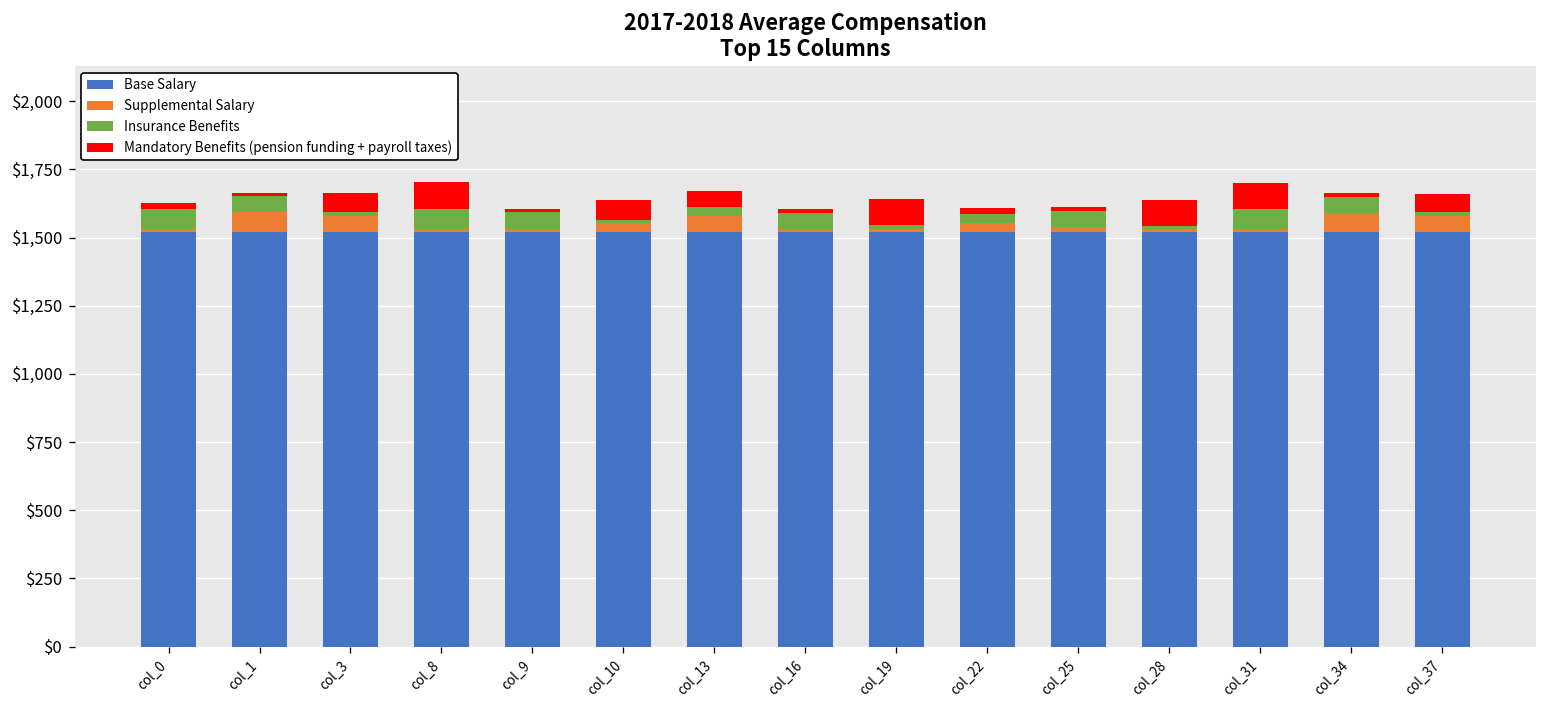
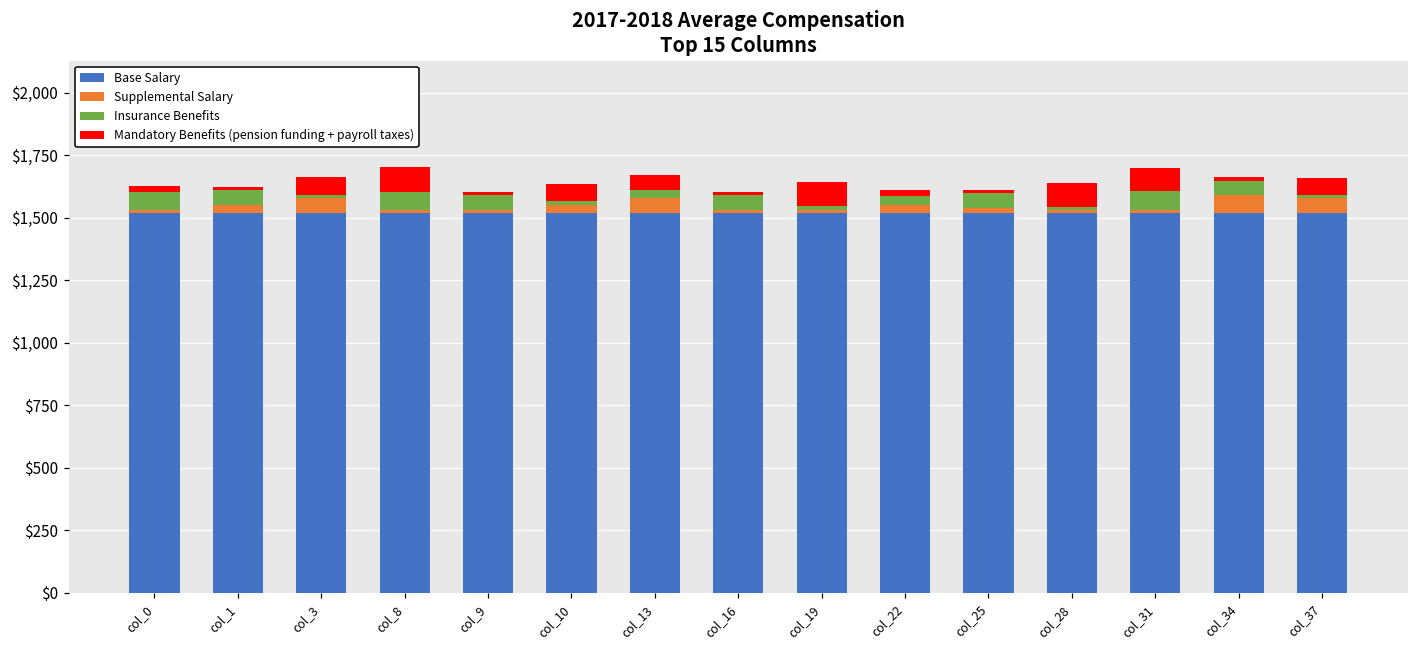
  {
    "Base Salary": {
      "col_0": "$1,520",
      "col_1": "$1,520",
      "col_3": "$1,520",
      "col_8": "$1,520",
      "col_9": "$1,520",
      "col_10": "$1,520",
      "col_13": "$1,520",
      "col_16": "$1,520",
      "col_19": "$1,520",
      "col_22": "$1,520",
      "col_25": "$1,520",
      "col_28": "$1,520",
      "col_31": "$1,520",
      "col_34": "$1,520",
      "col_37": "$1,520"
    },
    "Supplemental Salary": {
      "col_0": "$10",
-     "col_1": "$70",
+     "col_1": "$30",
      "col_3": "$60",
      "col_8": "$10",
      "col_9": "$10",
      "col_10": "$30",
      "col_13": "$60",
      "col_16": "$10",
      "col_19": "$10",
      "col_22": "$30",
      "col_25": "$20",
      "col_28": "$10",
      "col_31": "$10",
      "col_34": "$70",
      "col_37": "$60"
    },
    "Insurance Benefits": {
      "col_0": "$70",
      "col_1": "$60",
      "col_3": "$10",
      "col_8": "$70",
      "col_9": "$60",
      "col_10": "$10",
      "col_13": "$30",
      "col_16": "$60",
      "col_19": "$10",
      "col_22": "$30",
      "col_25": "$60",
      "col_28": "$10",
      "col_31": "$70",
      "col_34": "$60",
      "col_37": "$10"
    },
    "Mandatory Benefits (pension funding + payroll taxes)": {
      "col_0": "$20",
      "col_1": "$10",
      "col_3": "$70",
      "col_8": "$100",
      "col_9": "$10",
      "col_10": "$70",
      "col_13": "$60",
      "col_16": "$10",
      "col_19": "$100",
      "col_22": "$20",
      "col_25": "$10",
      "col_28": "$100",
      "col_31": "$90",
      "col_34": "$10",
      "col_37": "$70"
    }
  }
